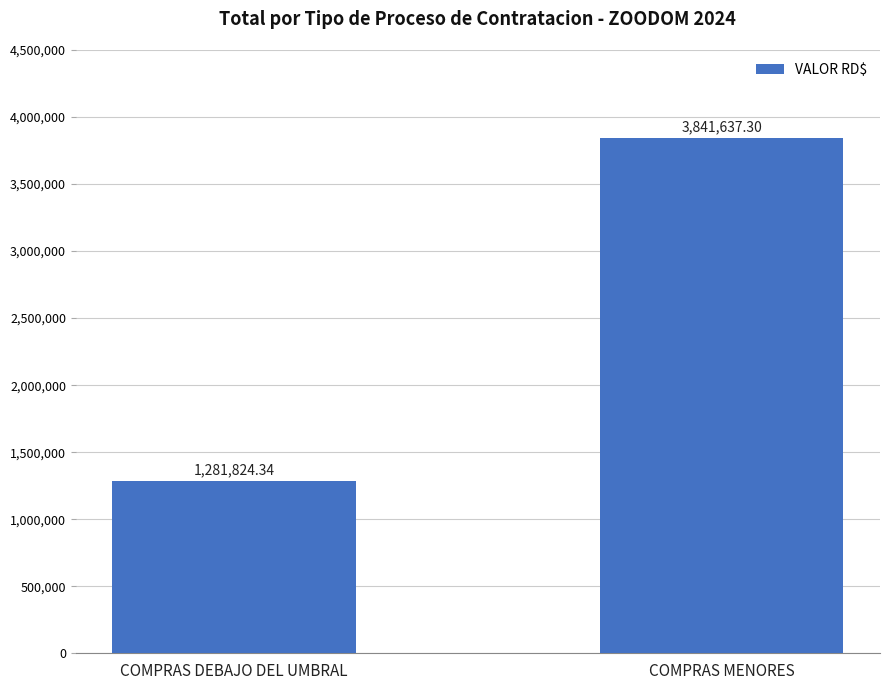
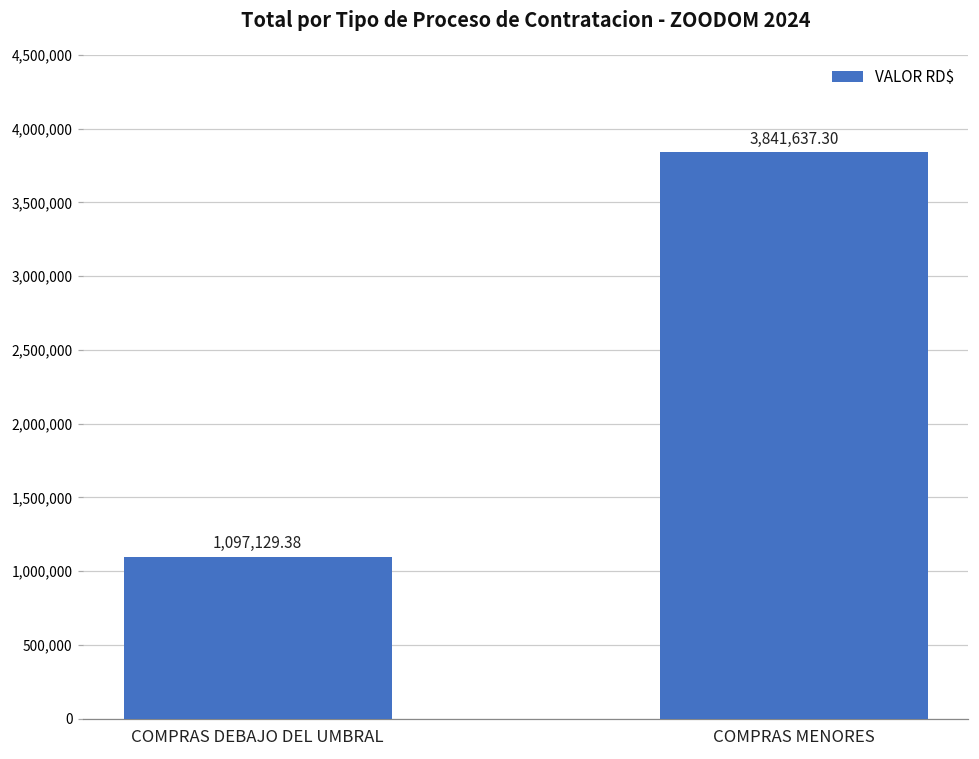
  {
-   "COMPRAS DEBAJO DEL UMBRAL": "1,281,824.34",
+   "COMPRAS DEBAJO DEL UMBRAL": "1,097,129.38",
    "COMPRAS MENORES": "3,841,637.30"
  }
